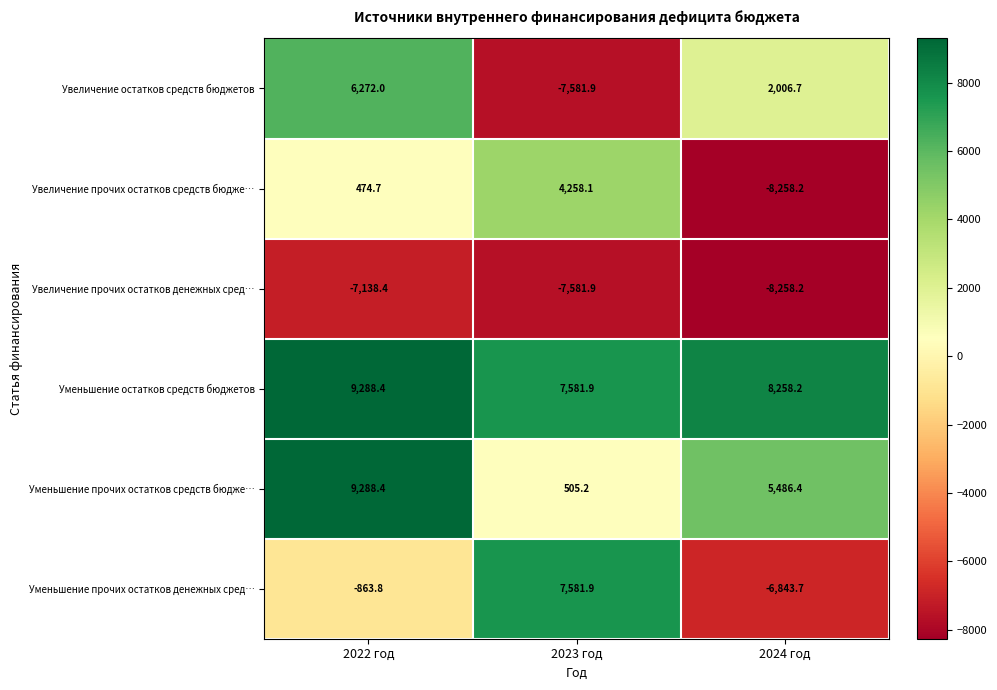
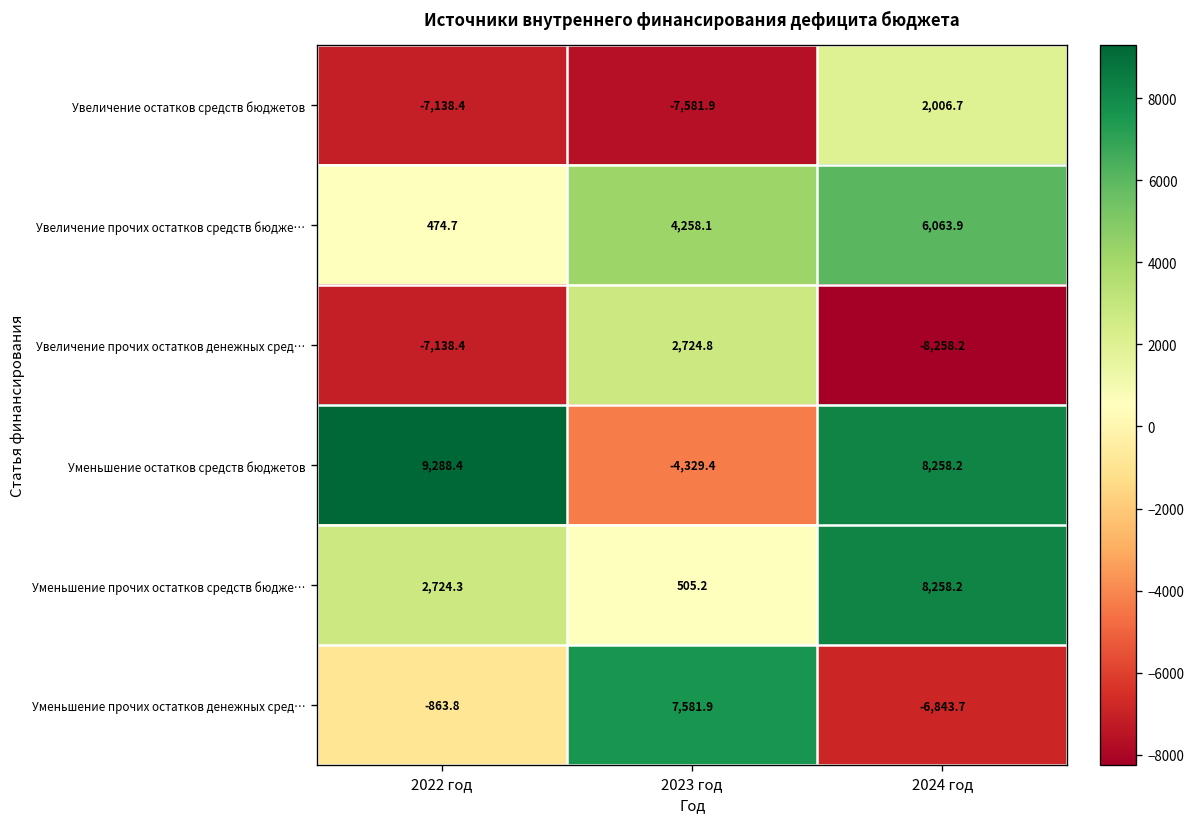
  {
    "Увеличение остатков средств бюджетов": {
-     "2022 год": "6,272.0",
+     "2022 год": "-7,138.4",
      "2023 год": "-7,581.9",
      "2024 год": "2,006.7"
    },
    "Увеличение прочих остатков средств бюдже…": {
      "2022 год": "474.7",
      "2023 год": "4,258.1",
-     "2024 год": "-8,258.2"
+     "2024 год": "6,063.9"
    },
    "Увеличение прочих остатков денежных сред…": {
      "2022 год": "-7,138.4",
-     "2023 год": "-7,581.9",
+     "2023 год": "2,724.8",
      "2024 год": "-8,258.2"
    },
    "Уменьшение остатков средств бюджетов": {
      "2022 год": "9,288.4",
-     "2023 год": "7,581.9",
+     "2023 год": "-4,329.4",
      "2024 год": "8,258.2"
    },
    "Уменьшение прочих остатков средств бюдже…": {
-     "2022 год": "9,288.4",
+     "2022 год": "2,724.3",
      "2023 год": "505.2",
-     "2024 год": "5,486.4"
+     "2024 год": "8,258.2"
    },
    "Уменьшение прочих остатков денежных сред…": {
      "2022 год": "-863.8",
      "2023 год": "7,581.9",
      "2024 год": "-6,843.7"
    }
  }
